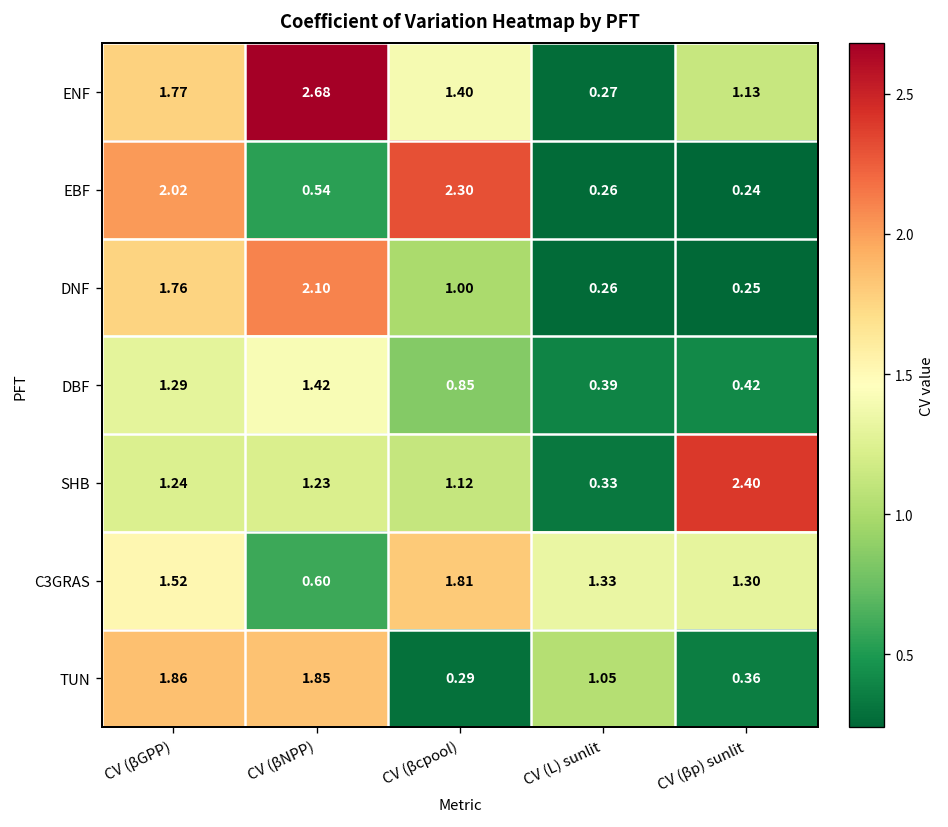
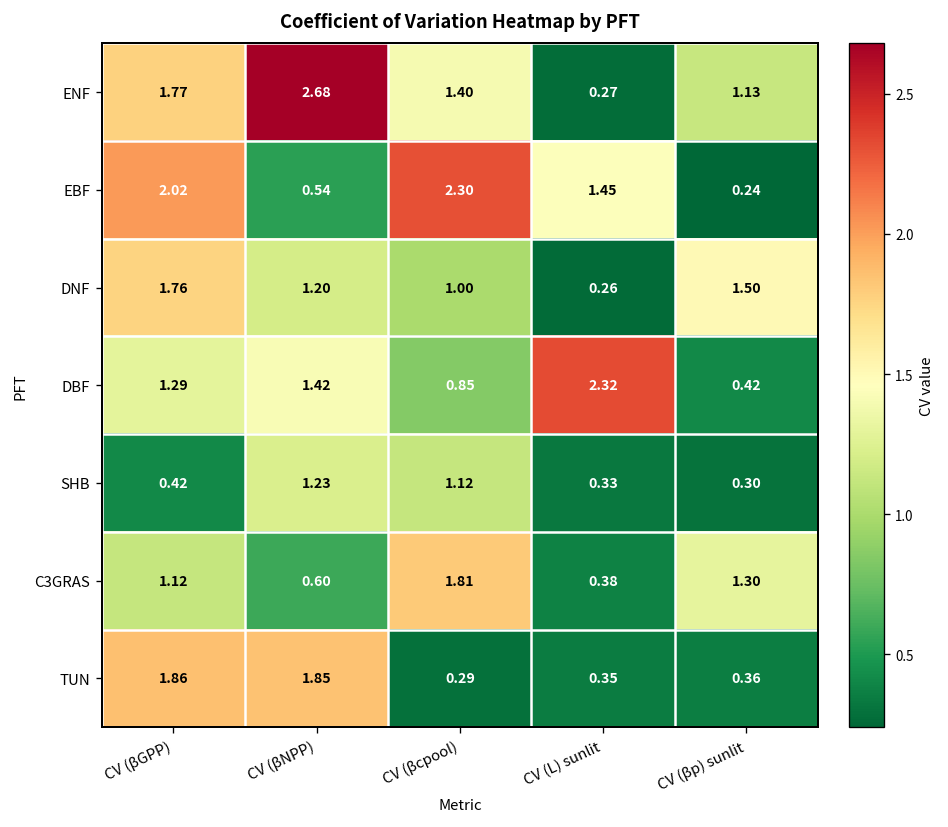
  {
    "ENF": {
      "CV (βGPP)": 1.77,
      "CV (βNPP)": 2.68,
      "CV (βcpool)": 1.40,
      "CV (L) sunlit": 0.27,
      "CV (βp) sunlit": 1.13
    },
    "EBF": {
      "CV (βGPP)": 2.02,
      "CV (βNPP)": 0.54,
      "CV (βcpool)": 2.30,
-     "CV (L) sunlit": 0.26,
+     "CV (L) sunlit": 1.45,
      "CV (βp) sunlit": 0.24
    },
    "DNF": {
      "CV (βGPP)": 1.76,
-     "CV (βNPP)": 2.10,
+     "CV (βNPP)": 1.20,
      "CV (βcpool)": 1.00,
      "CV (L) sunlit": 0.26,
-     "CV (βp) sunlit": 0.25
+     "CV (βp) sunlit": 1.50
    },
    "DBF": {
      "CV (βGPP)": 1.29,
      "CV (βNPP)": 1.42,
      "CV (βcpool)": 0.85,
-     "CV (L) sunlit": 0.39,
+     "CV (L) sunlit": 2.32,
      "CV (βp) sunlit": 0.42
    },
    "SHB": {
-     "CV (βGPP)": 1.24,
+     "CV (βGPP)": 0.42,
      "CV (βNPP)": 1.23,
      "CV (βcpool)": 1.12,
      "CV (L) sunlit": 0.33,
-     "CV (βp) sunlit": 2.40
+     "CV (βp) sunlit": 0.30
    },
    "C3GRAS": {
-     "CV (βGPP)": 1.52,
+     "CV (βGPP)": 1.12,
      "CV (βNPP)": 0.60,
      "CV (βcpool)": 1.81,
-     "CV (L) sunlit": 1.33,
+     "CV (L) sunlit": 0.38,
      "CV (βp) sunlit": 1.30
    },
    "TUN": {
      "CV (βGPP)": 1.86,
      "CV (βNPP)": 1.85,
      "CV (βcpool)": 0.29,
-     "CV (L) sunlit": 1.05,
+     "CV (L) sunlit": 0.35,
      "CV (βp) sunlit": 0.36
    }
  }
